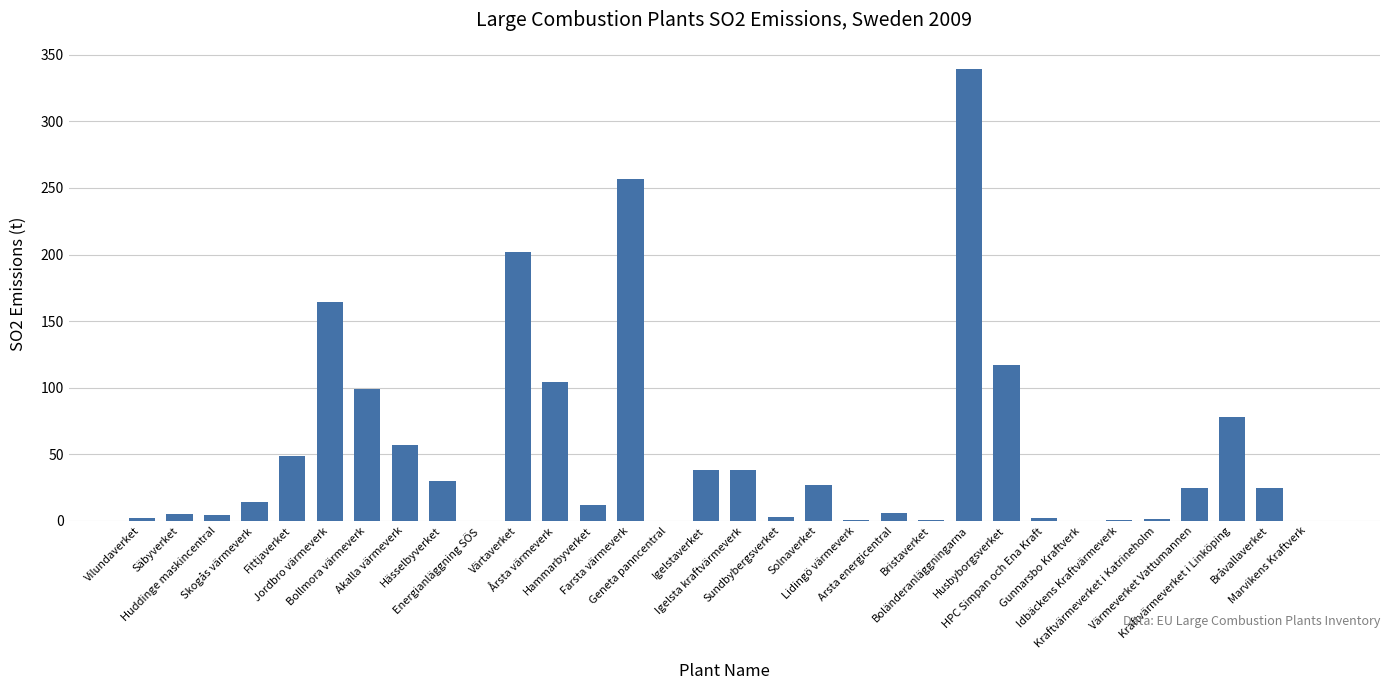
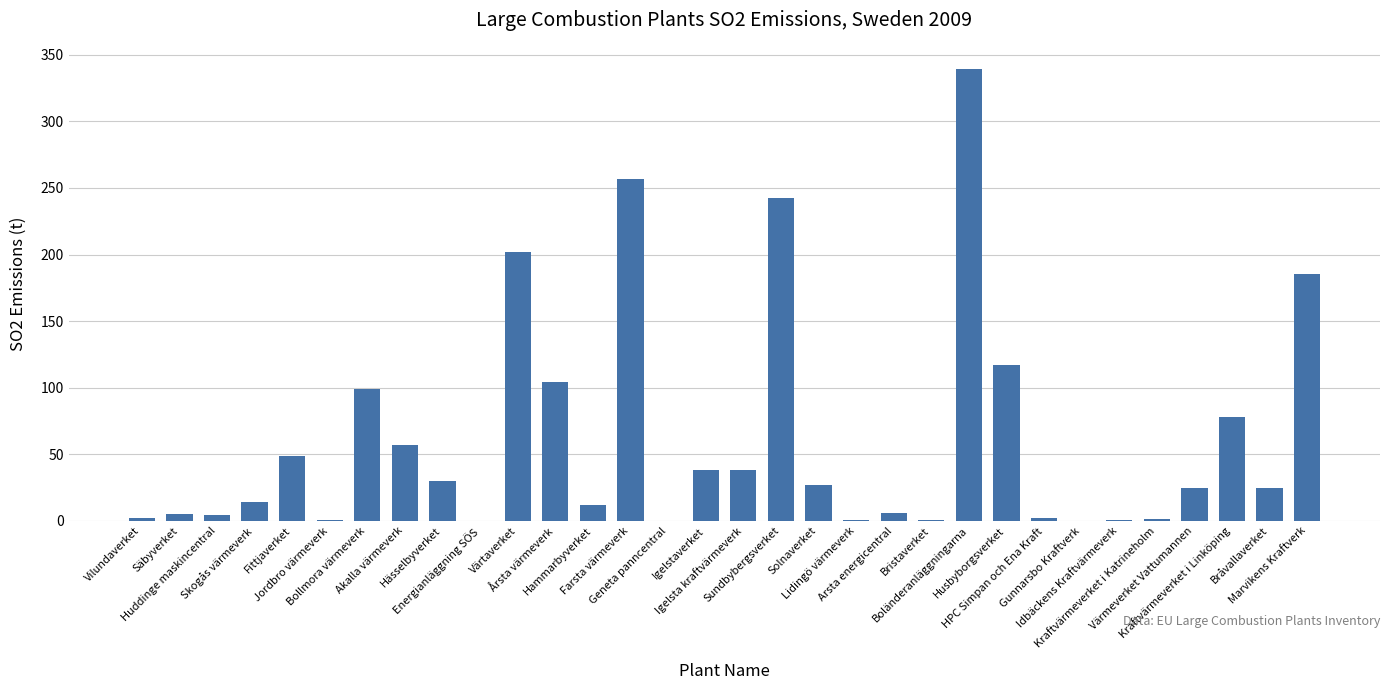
  {
    "Säbyverket": 5,
    "Huddinge maskincentral": 4,
    "Skogås värmeverk": 14,
    "Fittjaverket": 49,
-   "Jordbro värmeverk": 164,
+   "Jordbro värmeverk": 1,
    "Bollmora värmeverk": 99,
    "Akalla värmeverk": 57,
    "Hässelbyverket": 30,
    "Energianläggning SÖS": 0,
    "Värtaverket": 202,
    "Årsta värmeverk": 104,
    "Hammarbyverket": 12,
    "Farsta värmeverk": 257,
    "Geneta panncentral": 0,
    "Igelstaverket": 38,
    "Igelsta kraftvärmeverk": 39,
-   "Sundbybergsverket": 3,
+   "Sundbybergsverket": 242,
    "Solnaverket": 27,
    "Arsta energicentral": 6,
    "Boländeranläggningarna": 339,
    "Husbyborgsverket": 117,
    "Värmeverket Vattumannen": 24,
    "Kraftvärmeverket i Linköping": 78,
    "Bråvallaverket": 25,
-   "Marvikens Kraftverk": 0
+   "Marvikens Kraftverk": 185
  }
